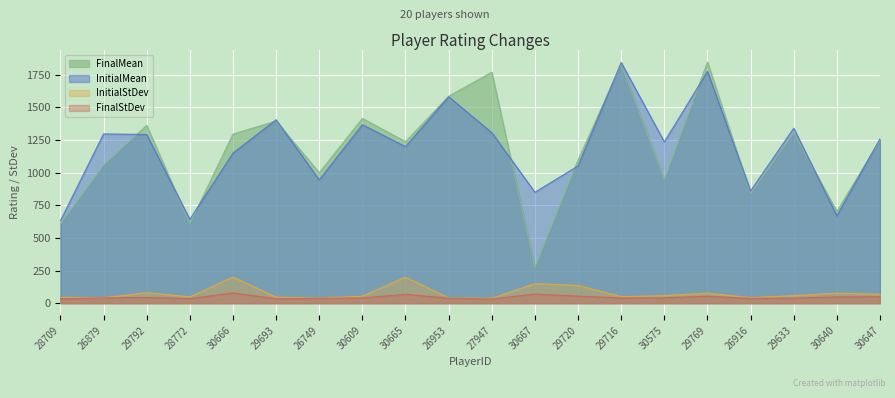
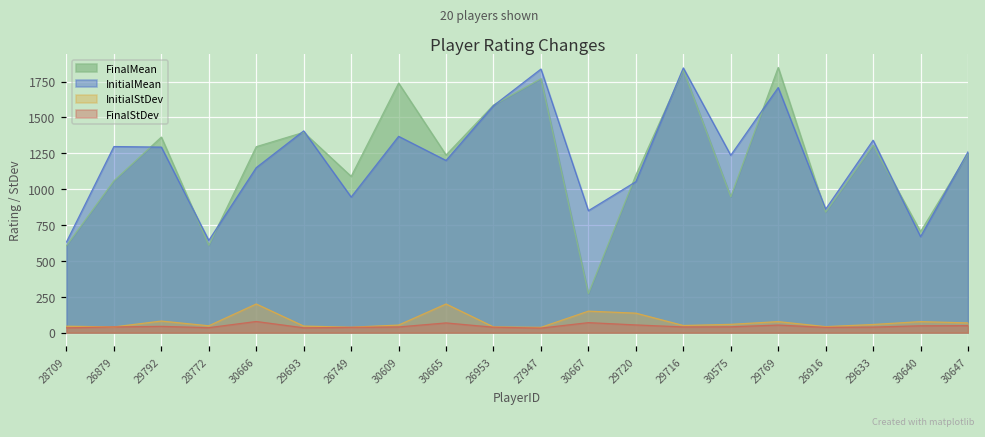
  {
    "FinalMean": {
      "28709": 610,
      "26879": 1060,
      "29792": 1360,
      "28772": 610,
      "30666": 1300,
-     "26749": 1000,
-     "30609": 1420,
+     "26749": 1090,
+     "30609": 1740,
      "30665": 1240,
      "27947": 1770,
      "30667": 270,
      "29720": 1100,
      "30575": 950,
      "29769": 1850,
      "26916": 840,
      "29633": 1310,
      "30640": 700
    },
    "InitialMean": {
      "28709": 630,
      "26879": 1300,
      "29792": 1290,
      "28772": 640,
      "30666": 1150,
      "26749": 950,
      "30609": 1370,
      "30665": 1200,
-     "27947": 1310,
+     "27947": 1840,
      "30667": 850,
      "29720": 1050,
      "30575": 1240,
-     "29769": 1780,
+     "29769": 1710,
      "26916": 860,
      "29633": 1340,
      "30640": 670
    }
  }
